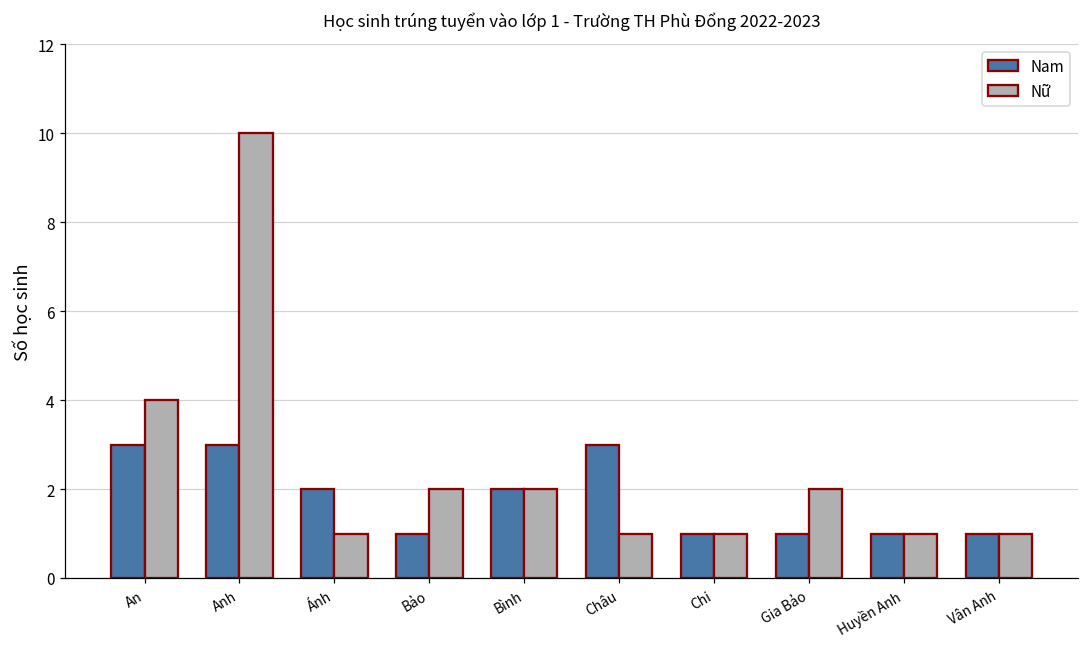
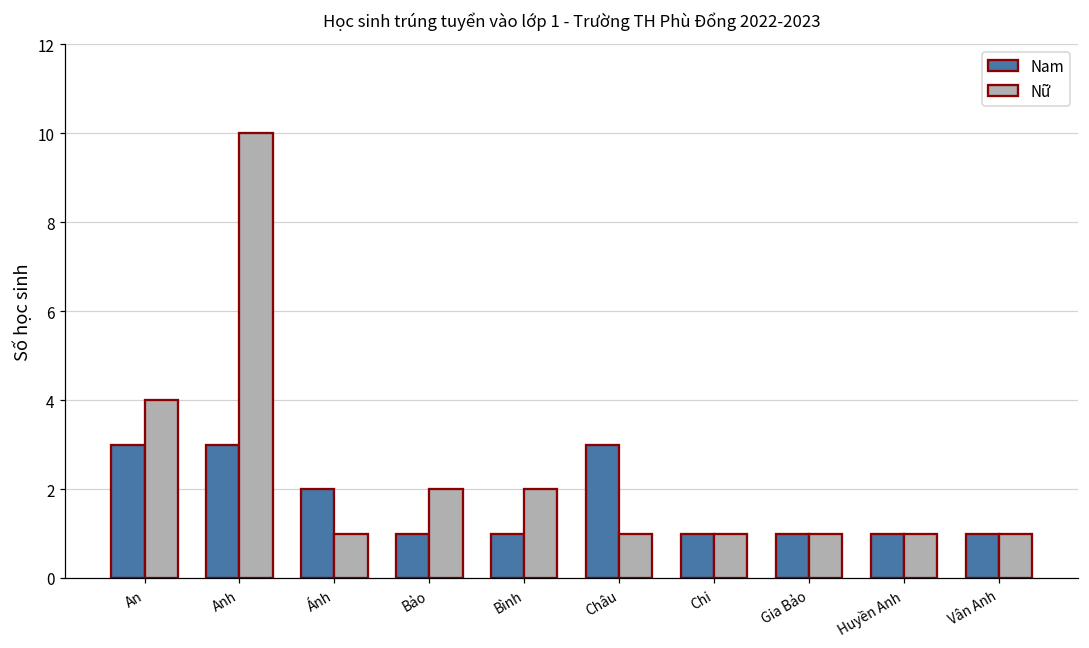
  {
    "Nam": {
      "An": 3,
      "Anh": 3,
      "Ánh": 2,
      "Bảo": 1,
-     "Bình": 2,
+     "Bình": 1,
      "Châu": 3,
      "Chi": 1,
      "Gia Bảo": 1,
      "Huyền Anh": 1,
      "Vân Anh": 1
    },
    "Nữ": {
      "An": 4,
      "Anh": 10,
      "Ánh": 1,
      "Bảo": 2,
      "Bình": 2,
      "Châu": 1,
      "Chi": 1,
-     "Gia Bảo": 2,
+     "Gia Bảo": 1,
      "Huyền Anh": 1,
      "Vân Anh": 1
    }
  }
